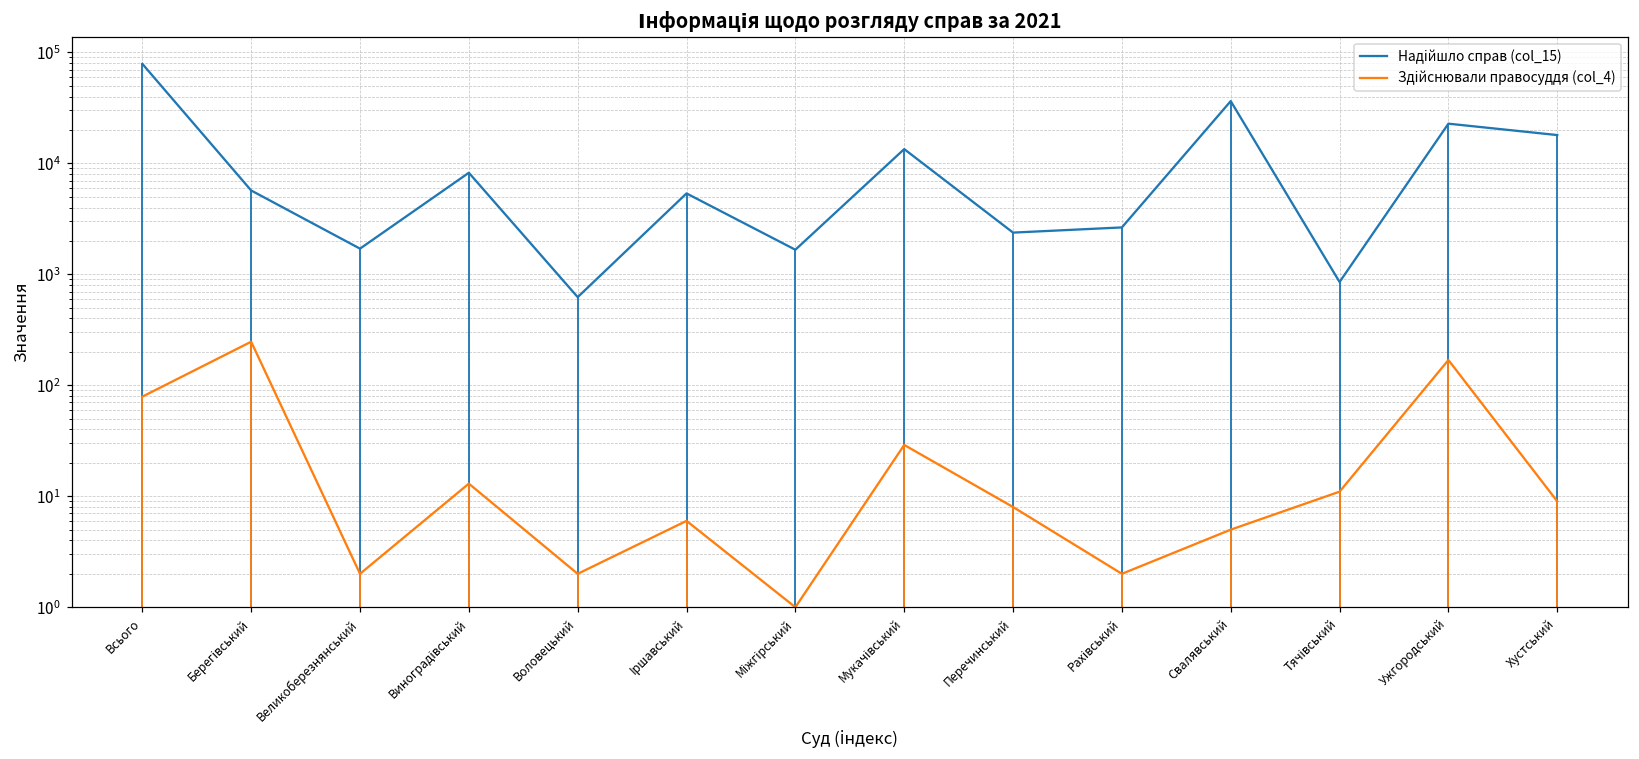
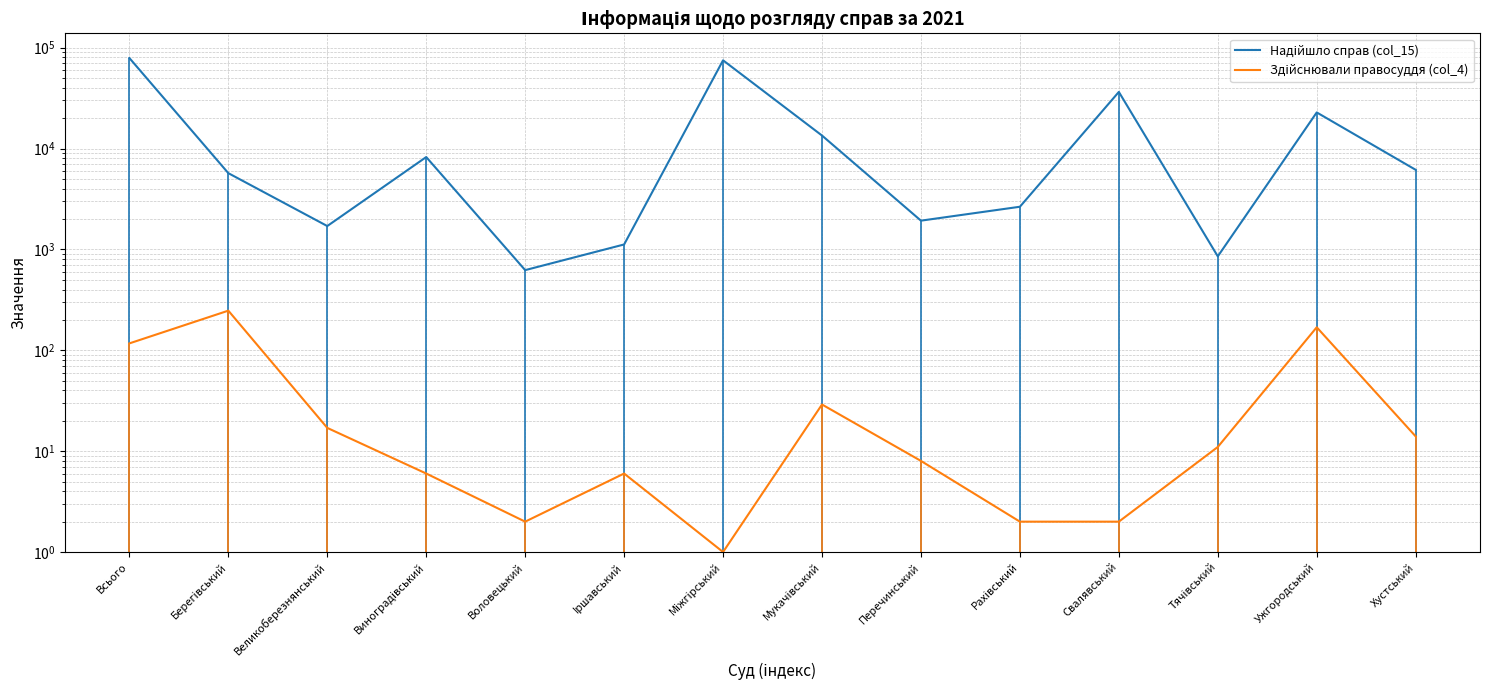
  {
    "Надійшло справ (col_15)": {
      "Всього": 80000,
      "Берегівський": 6000,
      "Великоберезнянський": 1700,
      "Виноградівський": 8000,
      "Воловецький": 600,
-     "Іршавський": 5000,
-     "Міжгірський": 1700,
+     "Іршавський": 1100,
+     "Міжгірський": 70000,
      "Мукачівський": 13000,
-     "Перечинський": 2400,
+     "Перечинський": 1900,
      "Рахівський": 2600,
      "Свалявський": 36000,
      "Тячівський": 900,
      "Ужгородський": 23000,
-     "Хустський": 18000
+     "Хустський": 6000
    },
    "Здійснювали правосуддя (col_4)": {
-     "Всього": 80,
+     "Всього": 120,
      "Берегівський": 250,
-     "Великоберезнянський": 2,
-     "Виноградівський": 13,
+     "Великоберезнянський": 17,
+     "Виноградівський": 6,
      "Воловецький": 2,
      "Іршавський": 6,
      "Міжгірський": 1,
      "Мукачівський": 29,
      "Перечинський": 8,
      "Рахівський": 2,
-     "Свалявський": 5,
+     "Свалявський": 2,
      "Тячівський": 11,
      "Ужгородський": 170,
-     "Хустський": 9
+     "Хустський": 14
    }
  }
